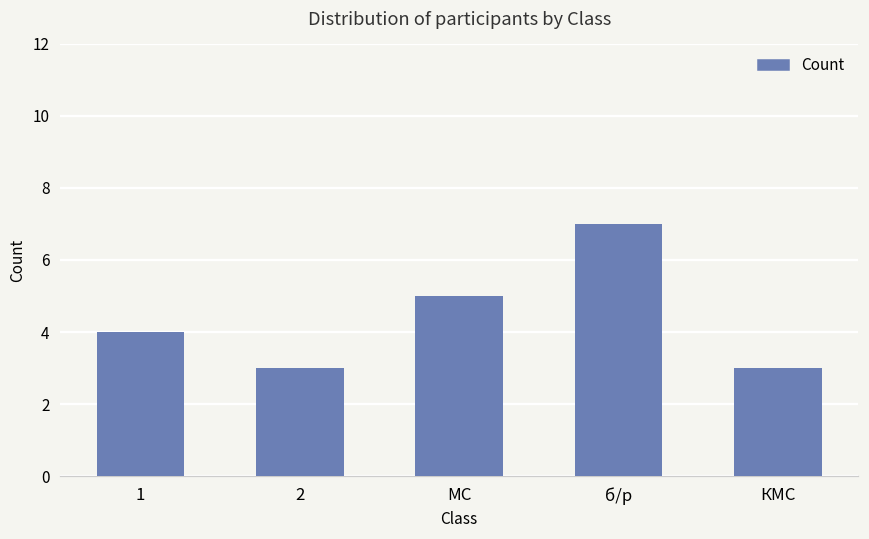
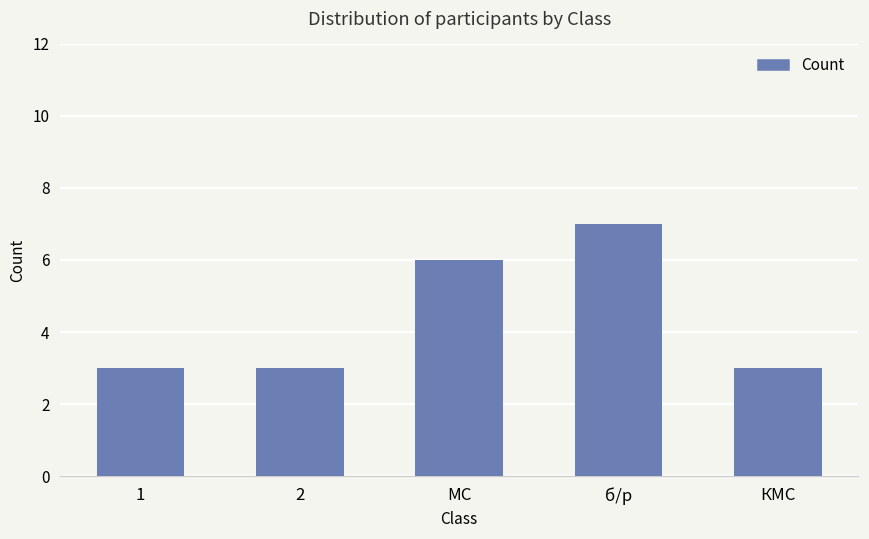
  {
-   "1": 4,
+   "1": 3,
    "2": 3,
-   "МС": 5,
+   "МС": 6,
    "б/р": 7,
    "КМС": 3
  }
